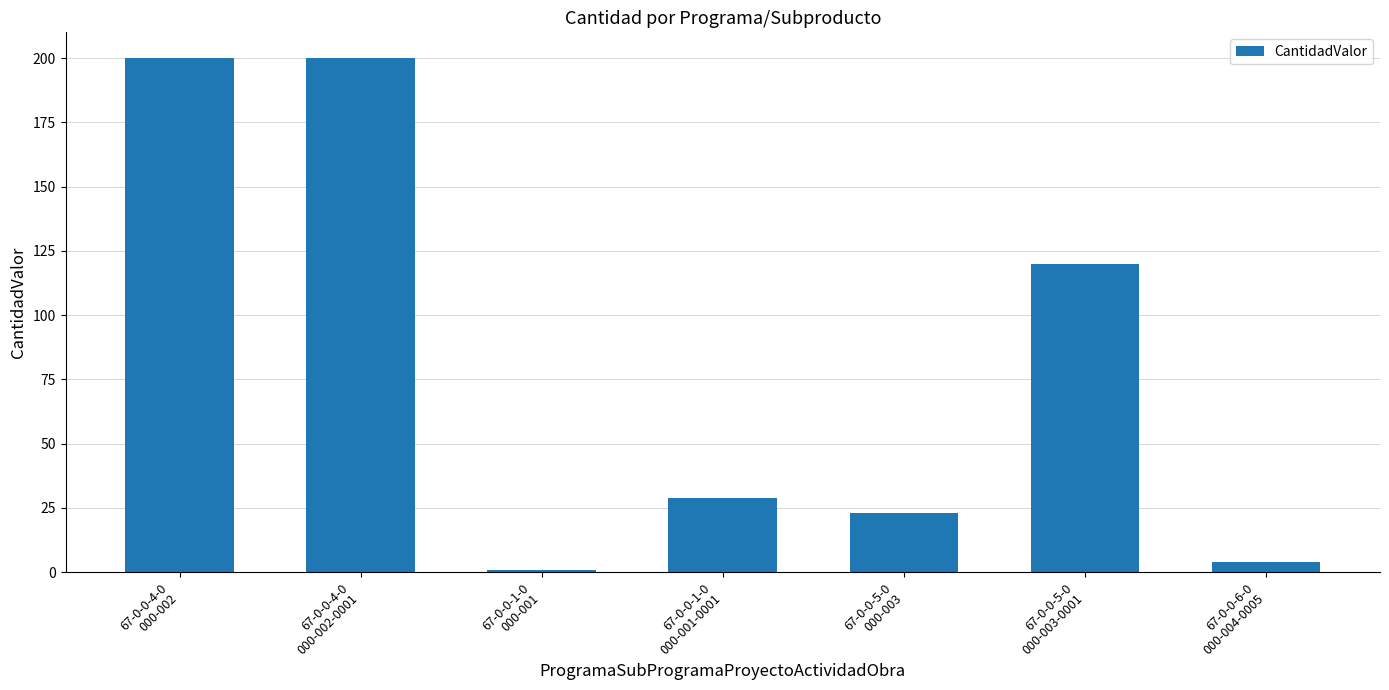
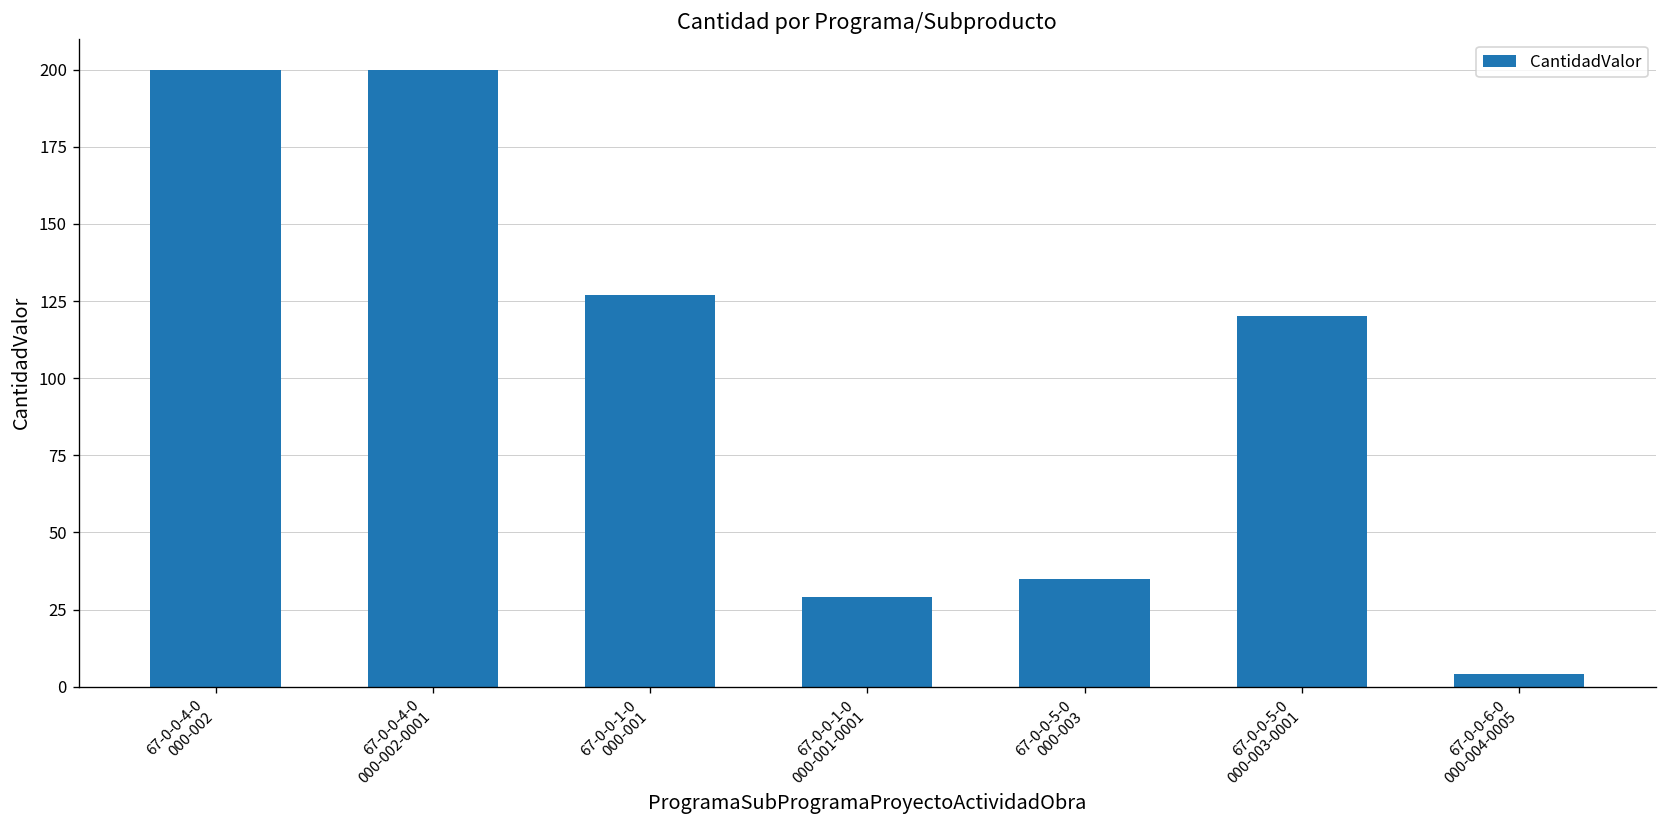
  {
    "67-0-0-4-0 000-002": 200,
    "67-0-0-4-0 000-002-0001": 200,
-   "67-0-0-1-0 000-001": 1,
+   "67-0-0-1-0 000-001": 127,
    "67-0-0-1-0 000-001-0001": 29,
-   "67-0-0-5-0 000-003": 23,
+   "67-0-0-5-0 000-003": 35,
    "67-0-0-5-0 000-003-0001": 120,
    "67-0-0-6-0 000-004-0005": 4
  }
